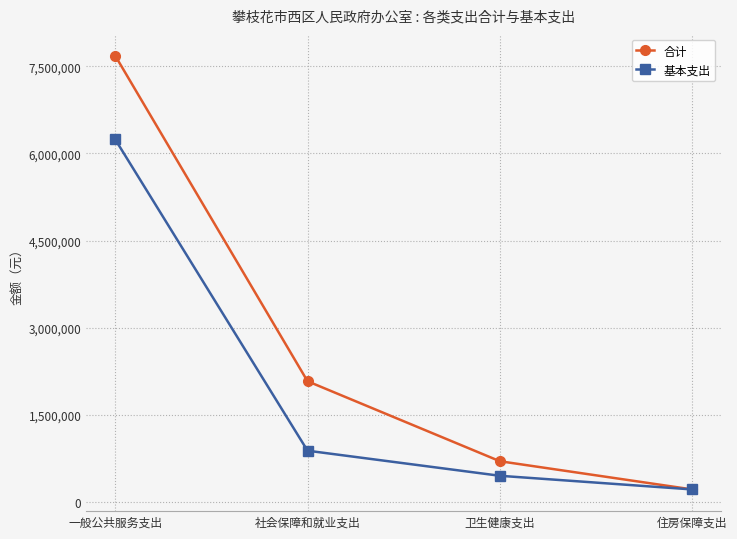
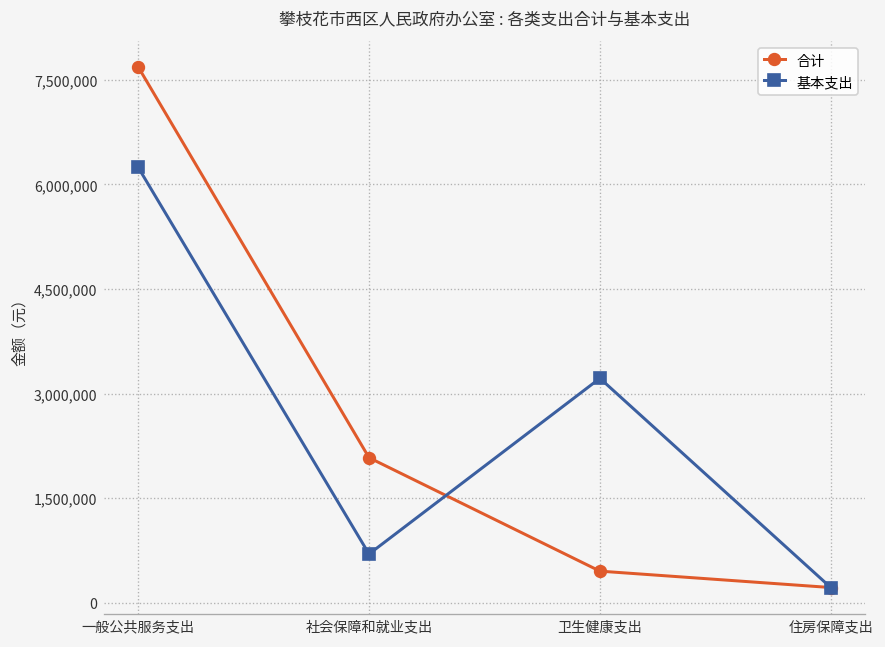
  {
    "合计": {
      "一般公共服务支出": "7,700,000",
      "社会保障和就业支出": "2,100,000",
-     "卫生健康支出": "700,000"
+     "卫生健康支出": "500,000"
    },
    "基本支出": {
      "一般公共服务支出": "6,200,000",
-     "社会保障和就业支出": "900,000",
-     "卫生健康支出": "500,000"
+     "社会保障和就业支出": "700,000",
+     "卫生健康支出": "3,200,000"
    }
  }
